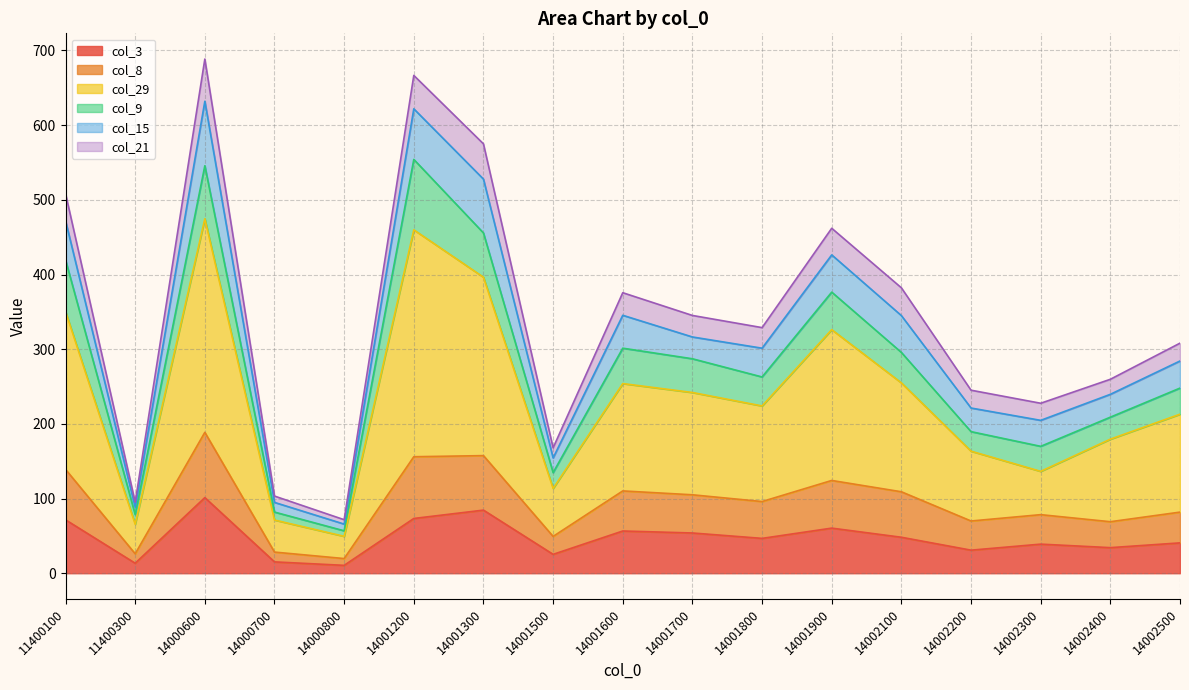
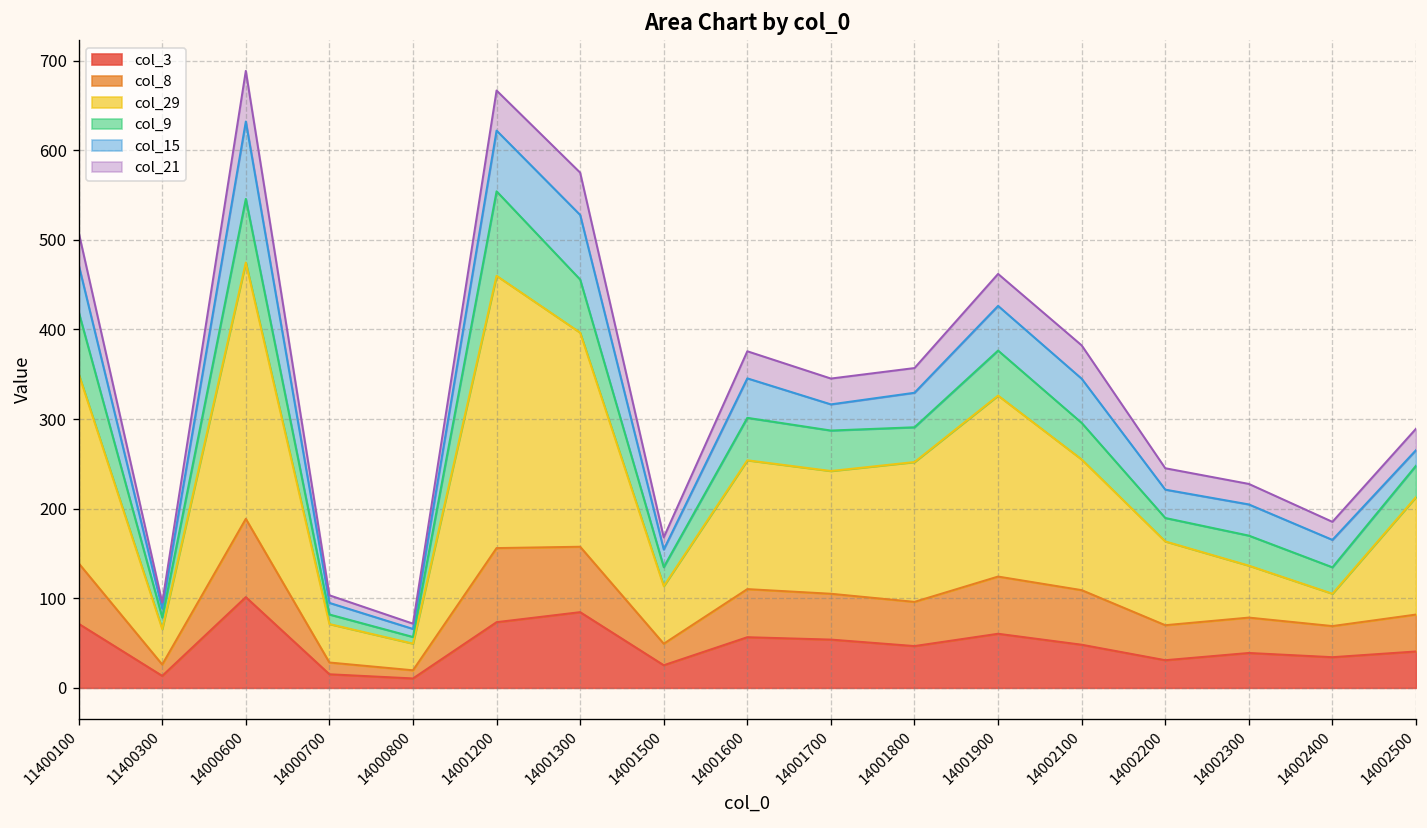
  {
    "col_29": {
      "11400100": 210,
      "11400300": 40,
      "14000600": 290,
      "14000700": 40,
      "14000800": 30,
      "14001200": 300,
      "14001300": 240,
      "14001500": 60,
      "14001600": 140,
      "14001700": 140,
-     "14001800": 130,
+     "14001800": 160,
      "14001900": 200,
      "14002100": 150,
      "14002200": 90,
      "14002300": 60,
-     "14002400": 110,
+     "14002400": 40,
      "14002500": 130
    },
    "col_9": {
      "11400100": 70,
      "11400300": 10,
      "14000600": 70,
      "14000700": 10,
      "14000800": 10,
      "14001200": 90,
      "14001300": 60,
      "14001500": 20,
      "14001600": 50,
      "14001700": 50,
      "14001800": 40,
      "14001900": 50,
      "14002100": 40,
      "14002200": 30,
      "14002300": 30,
      "14002400": 30,
      "14002500": 30
    },
    "col_15": {
      "11400100": 50,
      "11400300": 10,
      "14000600": 90,
      "14000700": 10,
      "14000800": 10,
      "14001200": 70,
      "14001300": 70,
      "14001500": 20,
      "14001600": 40,
      "14001700": 30,
      "14001800": 40,
      "14001900": 50,
      "14002100": 50,
      "14002200": 30,
      "14002300": 30,
      "14002400": 30,
-     "14002500": 40
+     "14002500": 20
    },
    "col_21": {
      "11400100": 40,
      "11400300": 10,
      "14000600": 60,
      "14000700": 10,
      "14000800": 10,
      "14001200": 40,
      "14001300": 50,
      "14001500": 10,
      "14001600": 30,
      "14001700": 30,
      "14001800": 30,
      "14001900": 40,
      "14002100": 40,
      "14002200": 20,
      "14002300": 20,
      "14002400": 20,
      "14002500": 20
    }
  }
